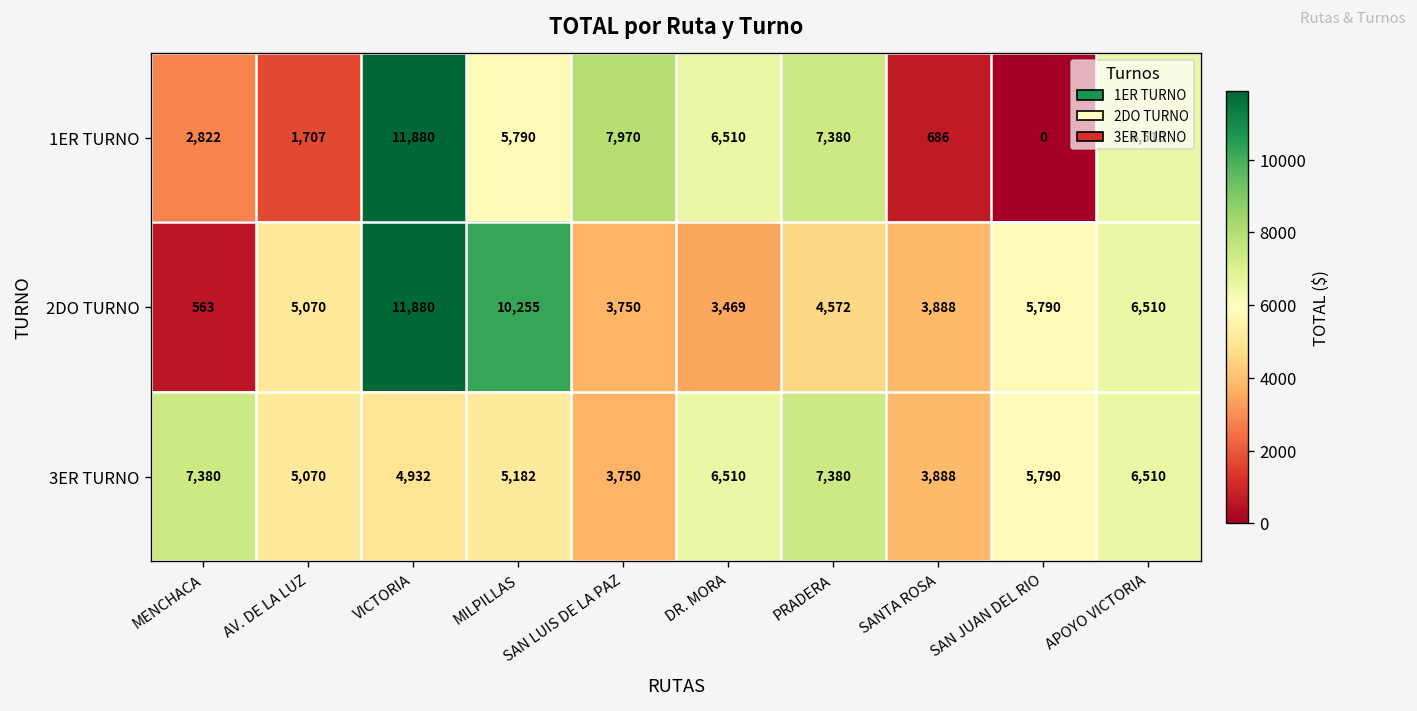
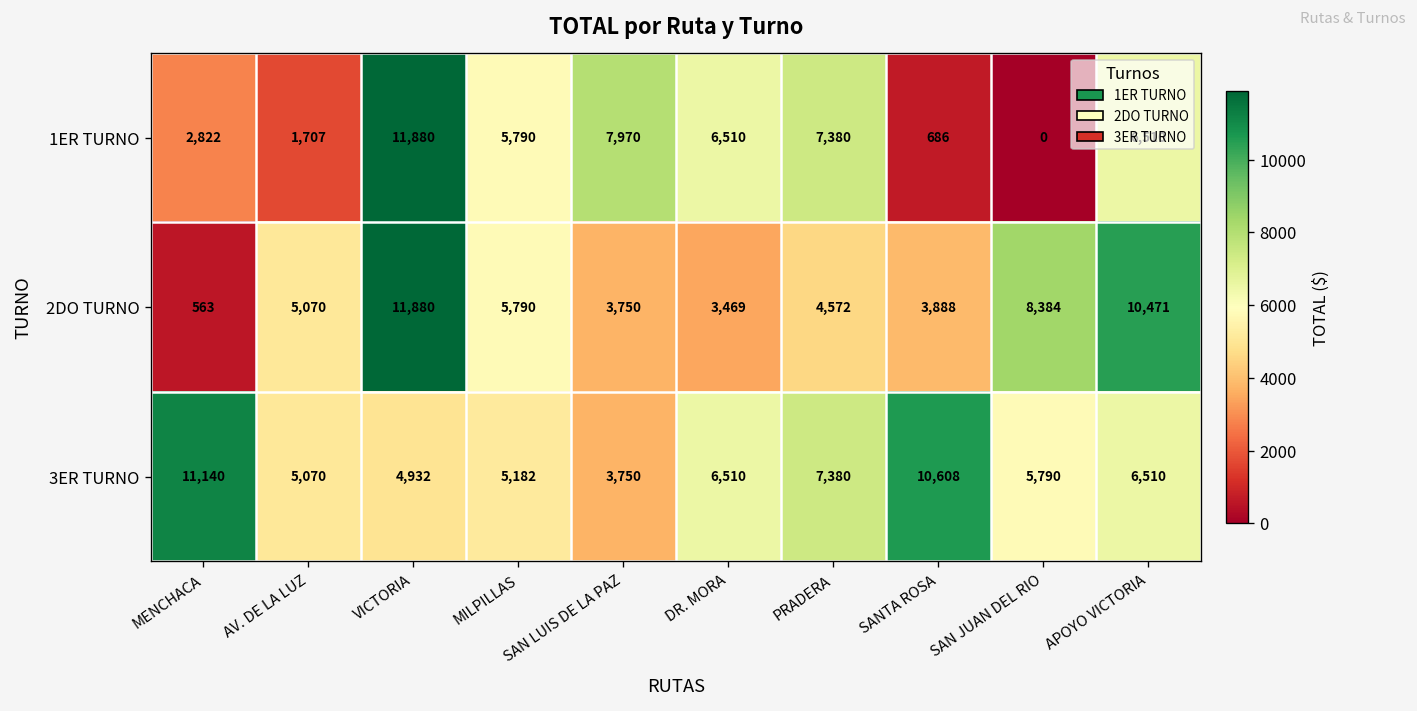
  {
    "1ER TURNO": {
      "MENCHACA": "2,822",
      "AV. DE LA LUZ": "1,707",
      "VICTORIA": "11,880",
      "MILPILLAS": "5,790",
      "SAN LUIS DE LA PAZ": "7,970",
      "DR. MORA": "6,510",
      "PRADERA": "7,380",
      "SANTA ROSA": "686",
      "SAN JUAN DEL RIO": "0"
    },
    "2DO TURNO": {
      "MENCHACA": "563",
      "AV. DE LA LUZ": "5,070",
      "VICTORIA": "11,880",
-     "MILPILLAS": "10,255",
+     "MILPILLAS": "5,790",
      "SAN LUIS DE LA PAZ": "3,750",
      "DR. MORA": "3,469",
      "PRADERA": "4,572",
      "SANTA ROSA": "3,888",
-     "SAN JUAN DEL RIO": "5,790",
-     "APOYO VICTORIA": "6,510"
+     "SAN JUAN DEL RIO": "8,384",
+     "APOYO VICTORIA": "10,471"
    },
    "3ER TURNO": {
-     "MENCHACA": "7,380",
+     "MENCHACA": "11,140",
      "AV. DE LA LUZ": "5,070",
      "VICTORIA": "4,932",
      "MILPILLAS": "5,182",
      "SAN LUIS DE LA PAZ": "3,750",
      "DR. MORA": "6,510",
      "PRADERA": "7,380",
-     "SANTA ROSA": "3,888",
+     "SANTA ROSA": "10,608",
      "SAN JUAN DEL RIO": "5,790",
      "APOYO VICTORIA": "6,510"
    }
  }
